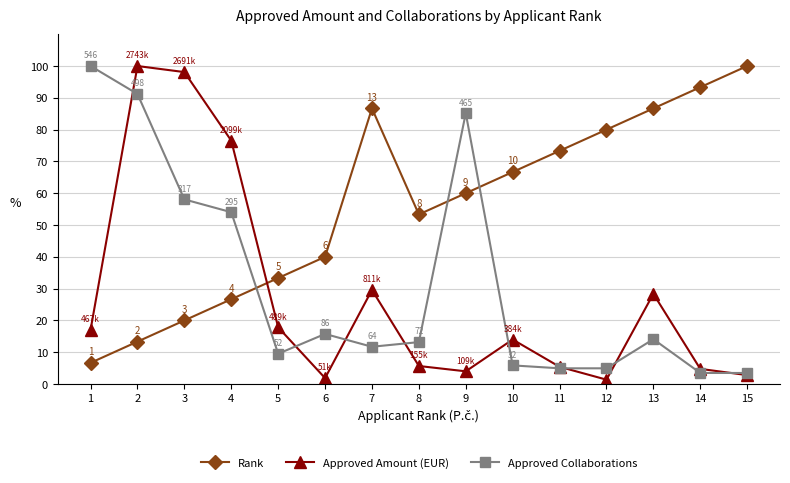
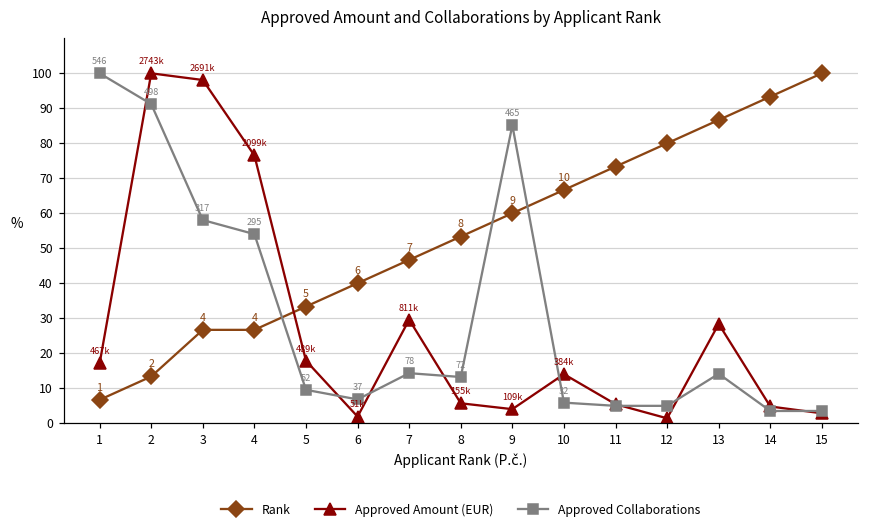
  {
    "Rank": {
-     "3": 3,
-     "7": 13
+     "3": 4,
+     "7": 7
    },
    "Approved Amount (EUR)": {
      "12": 1,
      "13": 28,
      "14": 5
    },
    "Approved Collaborations": {
-     "6": 86,
-     "7": 64
+     "6": 37,
+     "7": 78
    }
  }
